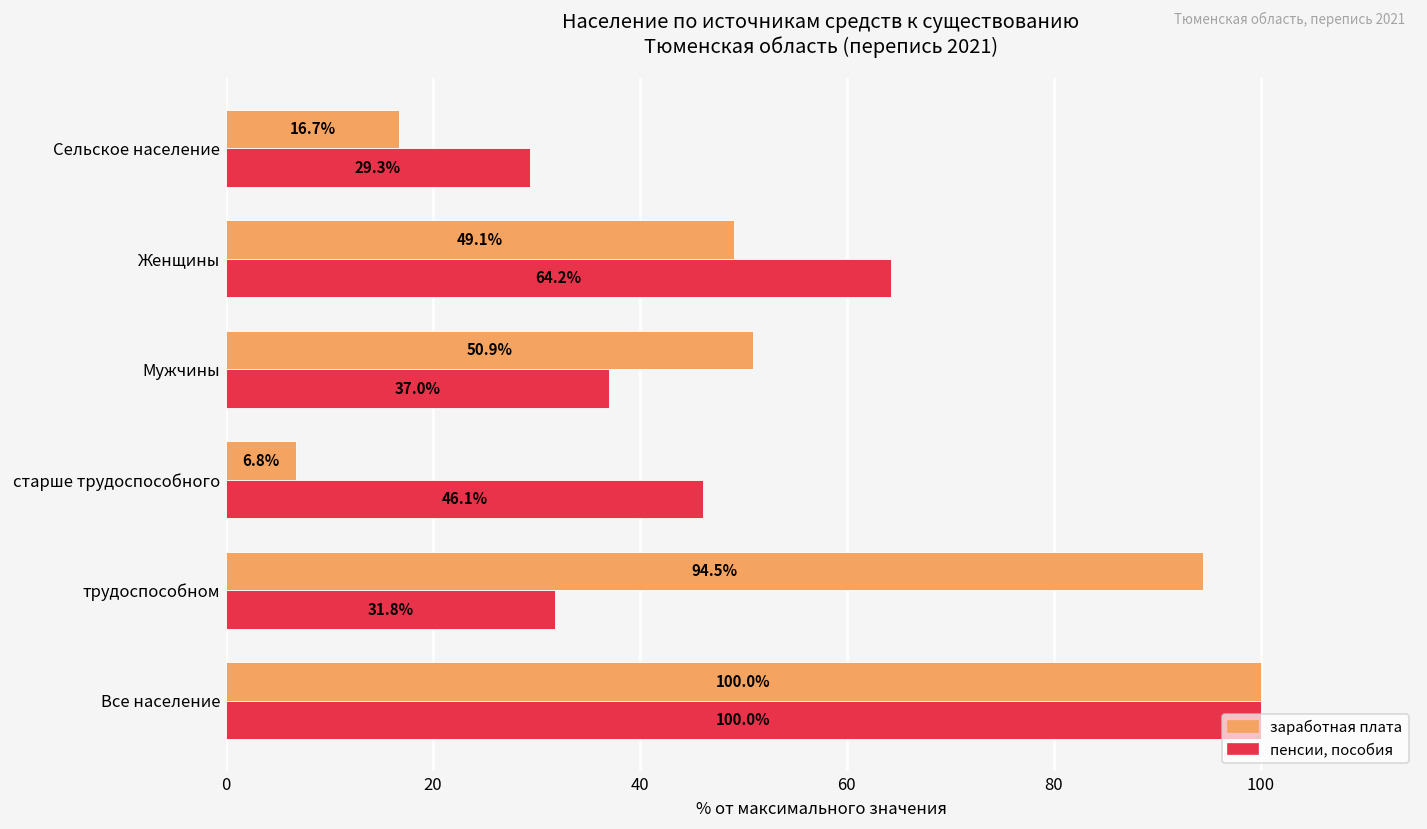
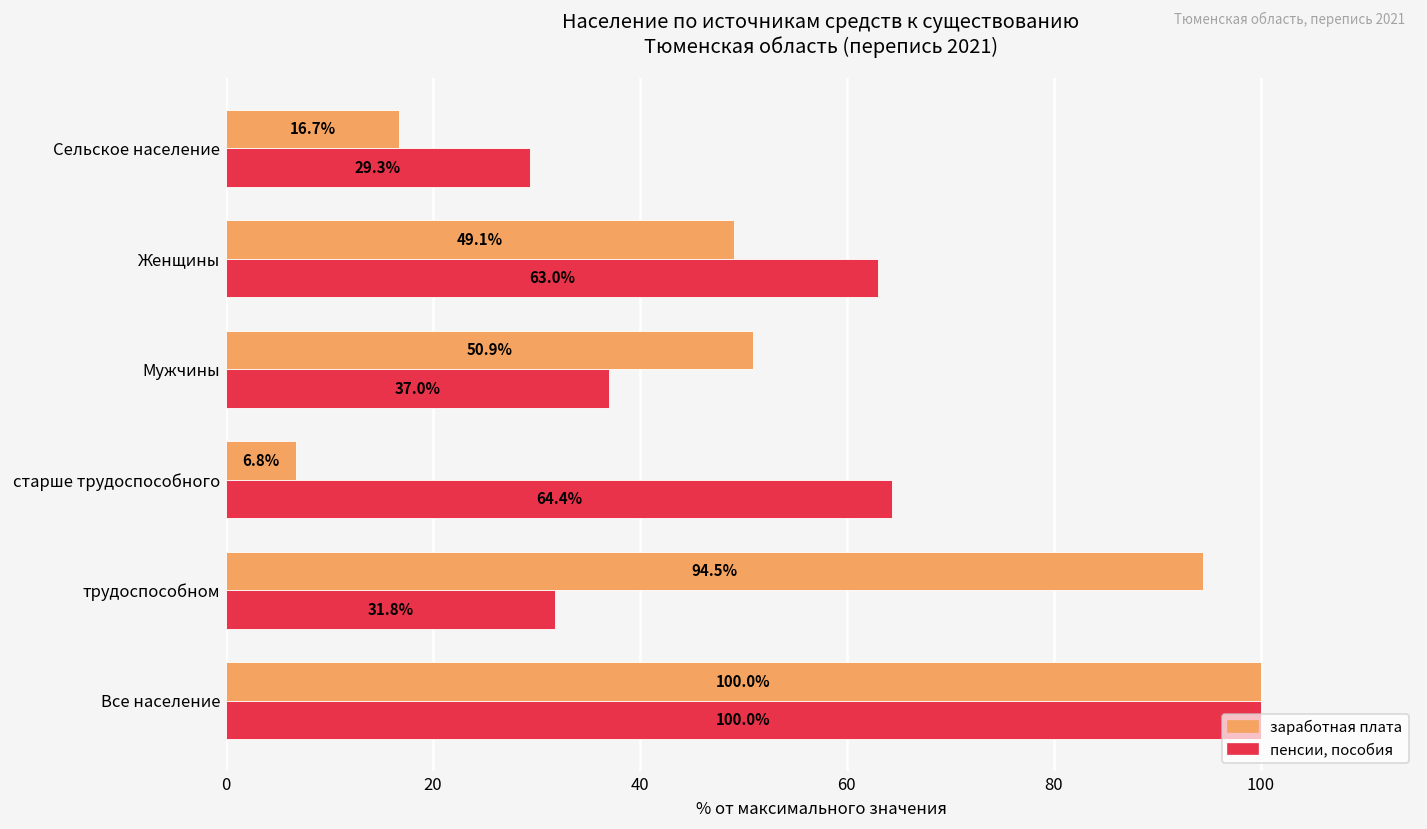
  {
    "заработная плата": {
      "Сельское население": "16.7%",
      "Женщины": "49.1%",
      "Мужчины": "50.9%",
      "старше трудоспособного": "6.8%",
      "трудоспособном": "94.5%",
      "Все население": "100.0%"
    },
    "пенсии, пособия": {
      "Сельское население": "29.3%",
-     "Женщины": "64.2%",
+     "Женщины": "63.0%",
      "Мужчины": "37.0%",
-     "старше трудоспособного": "46.1%",
+     "старше трудоспособного": "64.4%",
      "трудоспособном": "31.8%"
    }
  }
